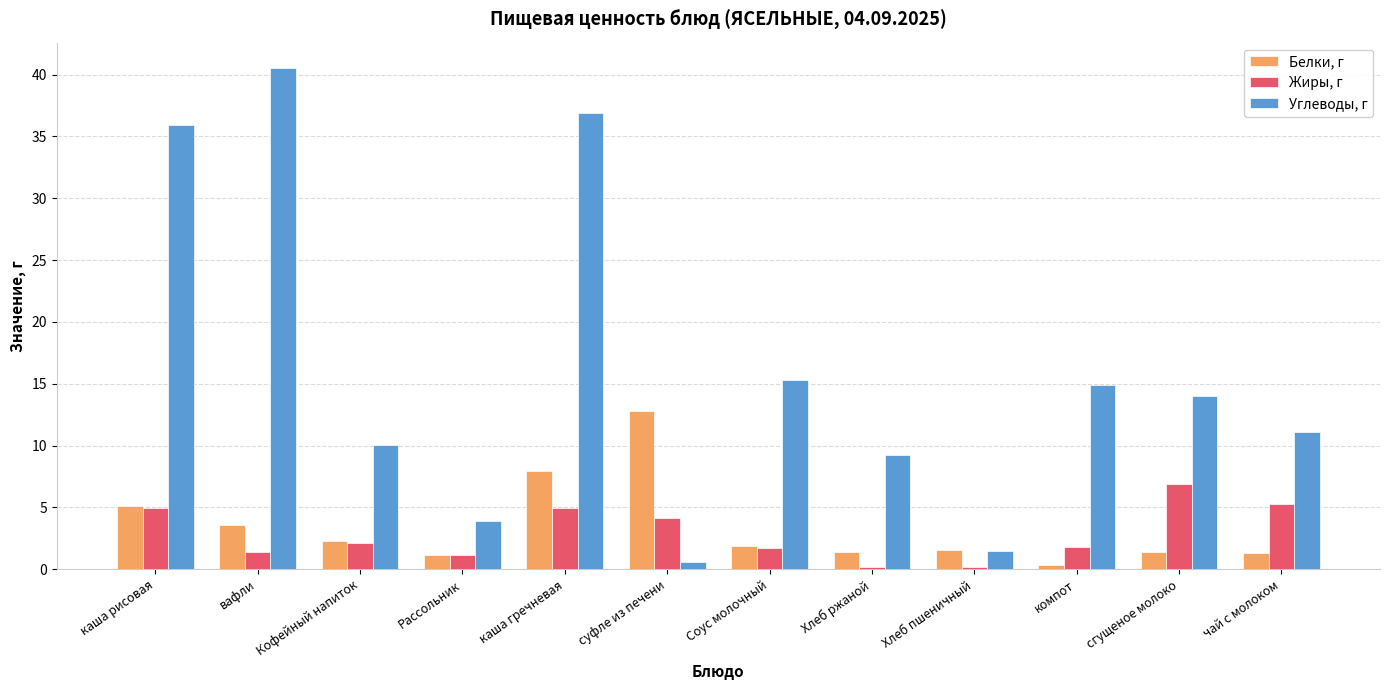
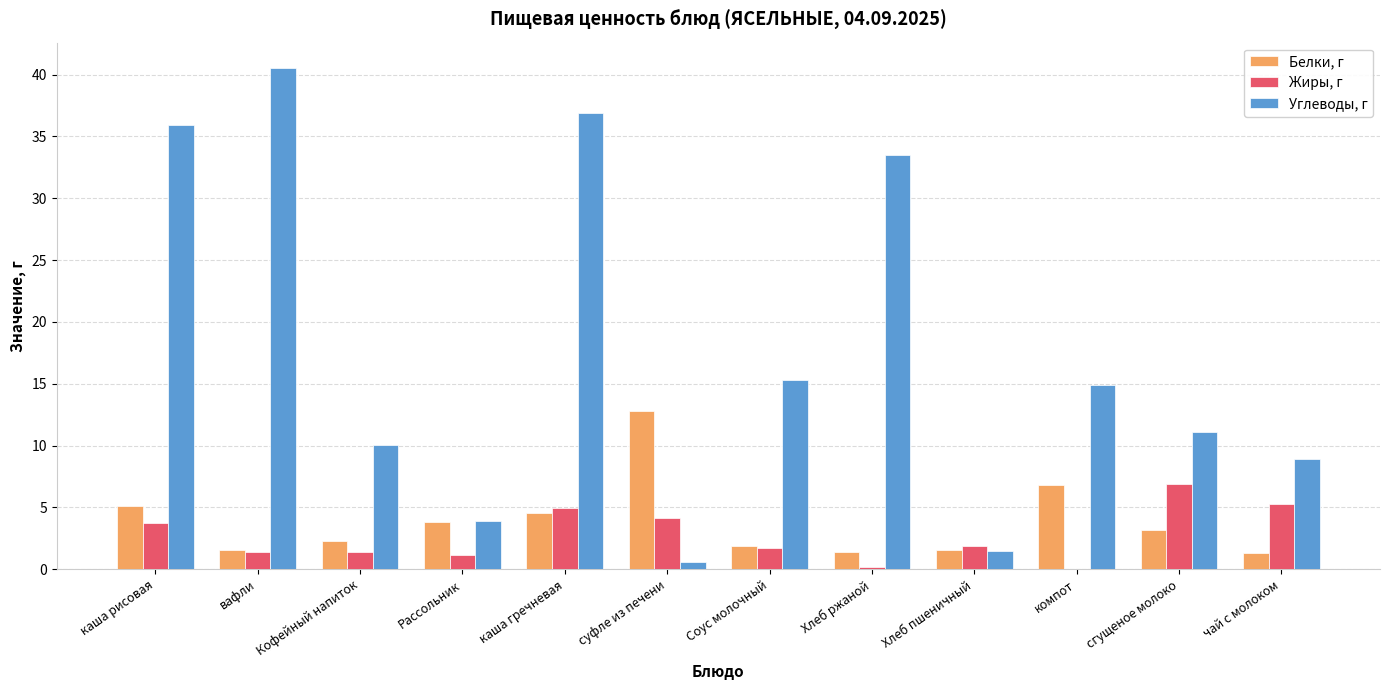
  {
    "Белки, г": {
      "каша рисовая": 5.1,
-     "вафли": 3.6,
+     "вафли": 1.6,
      "Кофейный напиток": 2.3,
-     "Рассольник": 1.2,
-     "каша гречневая": 8.0,
+     "Рассольник": 3.9,
+     "каша гречневая": 4.6,
      "суфле из печени": 12.8,
      "Соус молочный": 1.9,
      "Хлеб ржаной": 1.4,
      "Хлеб пшеничный": 1.5,
-     "компот": 0.4,
-     "сгущеное молоко": 1.4,
+     "компот": 6.8,
+     "сгущеное молоко": 3.2,
      "чай с молоком": 1.4
    },
    "Жиры, г": {
-     "каша рисовая": 4.9,
+     "каша рисовая": 3.7,
      "вафли": 1.4,
-     "Кофейный напиток": 2.1,
+     "Кофейный напиток": 1.4,
      "Рассольник": 1.1,
      "каша гречневая": 5.0,
      "суфле из печени": 4.1,
      "Соус молочный": 1.7,
      "Хлеб ржаной": 0.2,
-     "Хлеб пшеничный": 0.2,
-     "компот": 1.8,
+     "Хлеб пшеничный": 1.9,
+     "компот": 0.0,
      "сгущеное молоко": 6.9,
      "чай с молоком": 5.3
    },
    "Углеводы, г": {
      "каша рисовая": 35.9,
      "вафли": 40.6,
      "Кофейный напиток": 10.1,
      "Рассольник": 3.9,
      "каша гречневая": 36.9,
      "суфле из печени": 0.6,
      "Соус молочный": 15.3,
-     "Хлеб ржаной": 9.3,
+     "Хлеб ржаной": 33.5,
      "Хлеб пшеничный": 1.5,
      "компот": 14.9,
-     "сгущеное молоко": 14.0,
-     "чай с молоком": 11.1
+     "сгущеное молоко": 11.1,
+     "чай с молоком": 8.9
    }
  }
